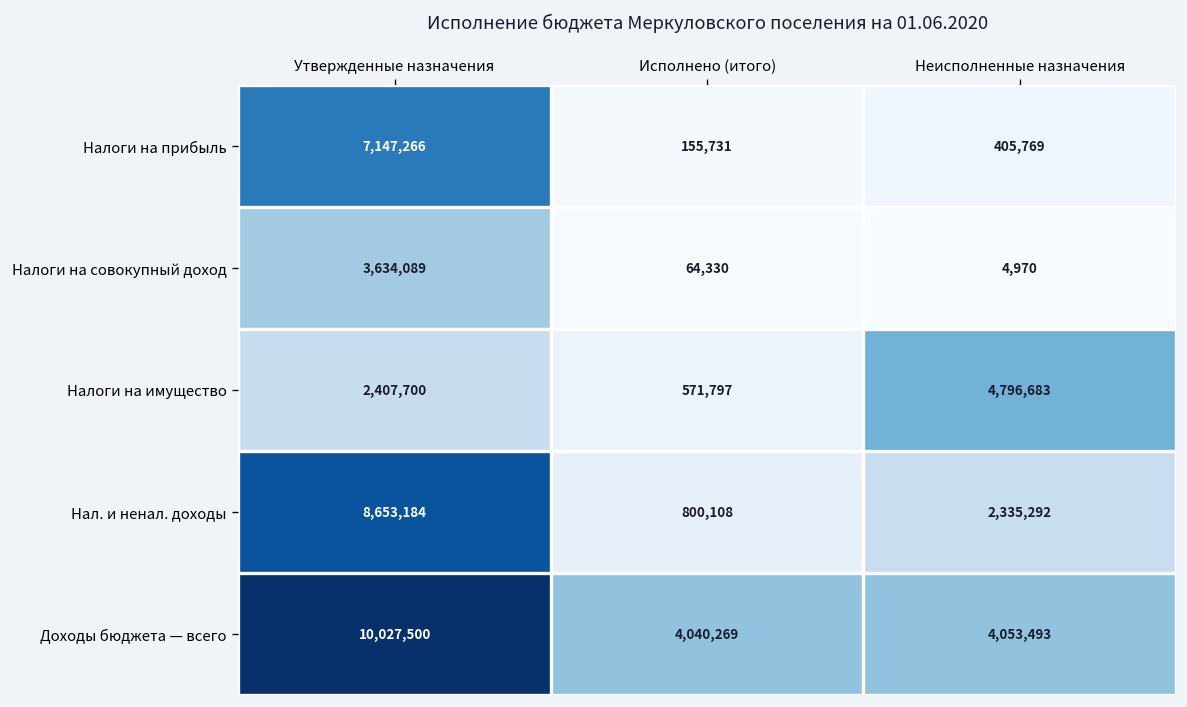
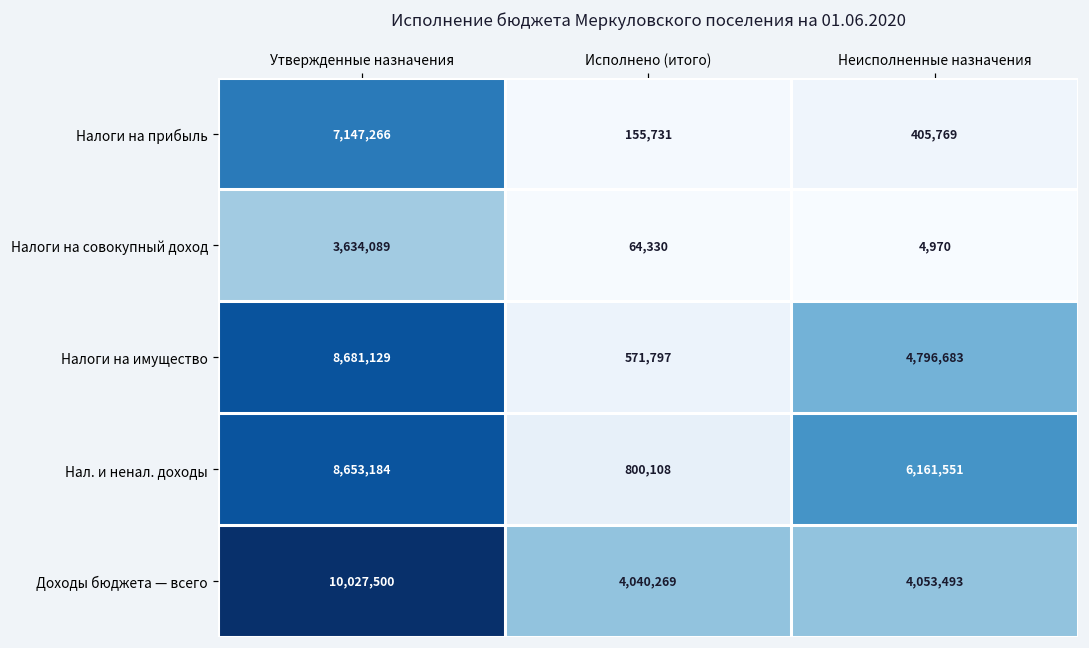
  {
    "Налоги на прибыль": {
      "Утвержденные назначения": "7,147,266",
      "Исполнено (итого)": "155,731",
      "Неисполненные назначения": "405,769"
    },
    "Налоги на совокупный доход": {
      "Утвержденные назначения": "3,634,089",
      "Исполнено (итого)": "64,330",
      "Неисполненные назначения": "4,970"
    },
    "Налоги на имущество": {
-     "Утвержденные назначения": "2,407,700",
+     "Утвержденные назначения": "8,681,129",
      "Исполнено (итого)": "571,797",
      "Неисполненные назначения": "4,796,683"
    },
    "Нал. и ненал. доходы": {
      "Утвержденные назначения": "8,653,184",
      "Исполнено (итого)": "800,108",
-     "Неисполненные назначения": "2,335,292"
+     "Неисполненные назначения": "6,161,551"
    },
    "Доходы бюджета — всего": {
      "Утвержденные назначения": "10,027,500",
      "Исполнено (итого)": "4,040,269",
      "Неисполненные назначения": "4,053,493"
    }
  }
